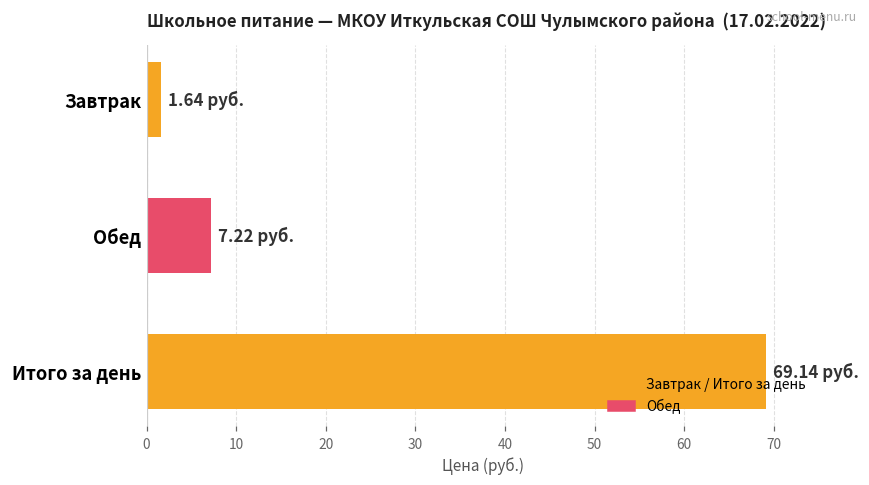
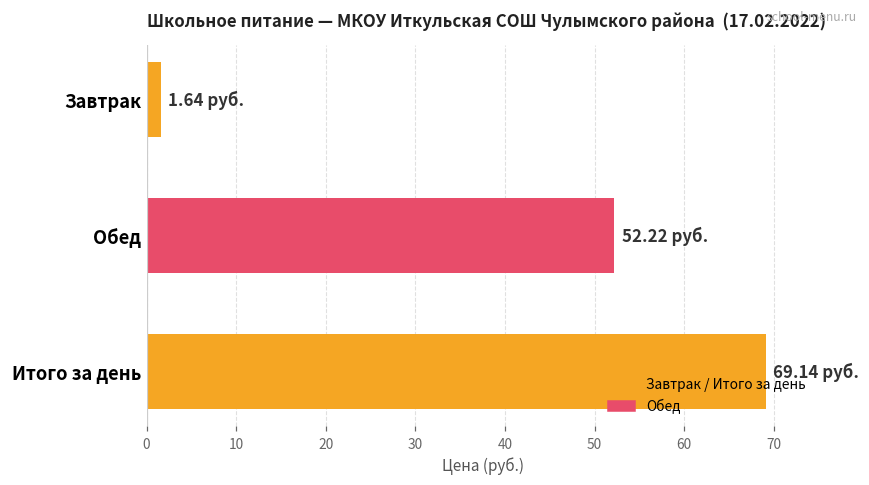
  {
    "Завтрак": 1.64,
-   "Обед": 7.22,
+   "Обед": 52.22,
    "Итого за день": 69.14
  }
